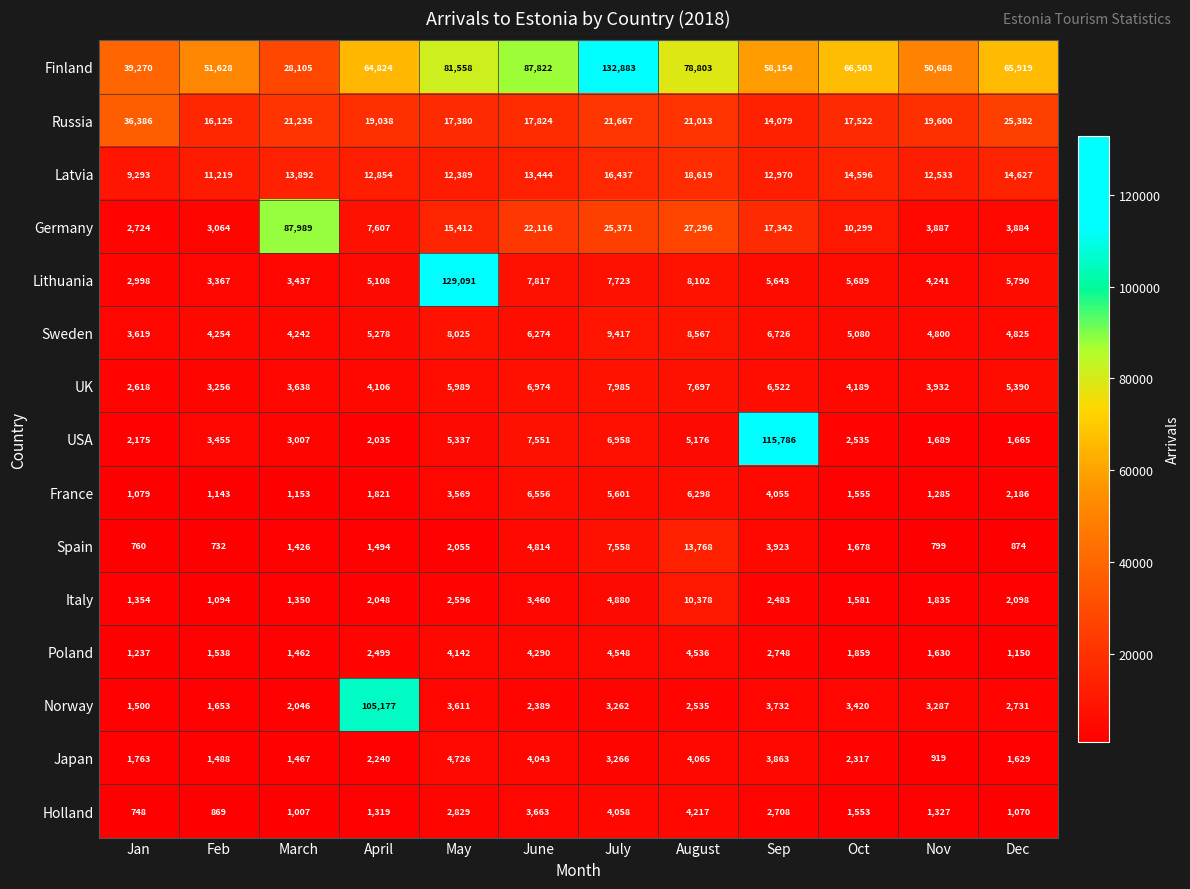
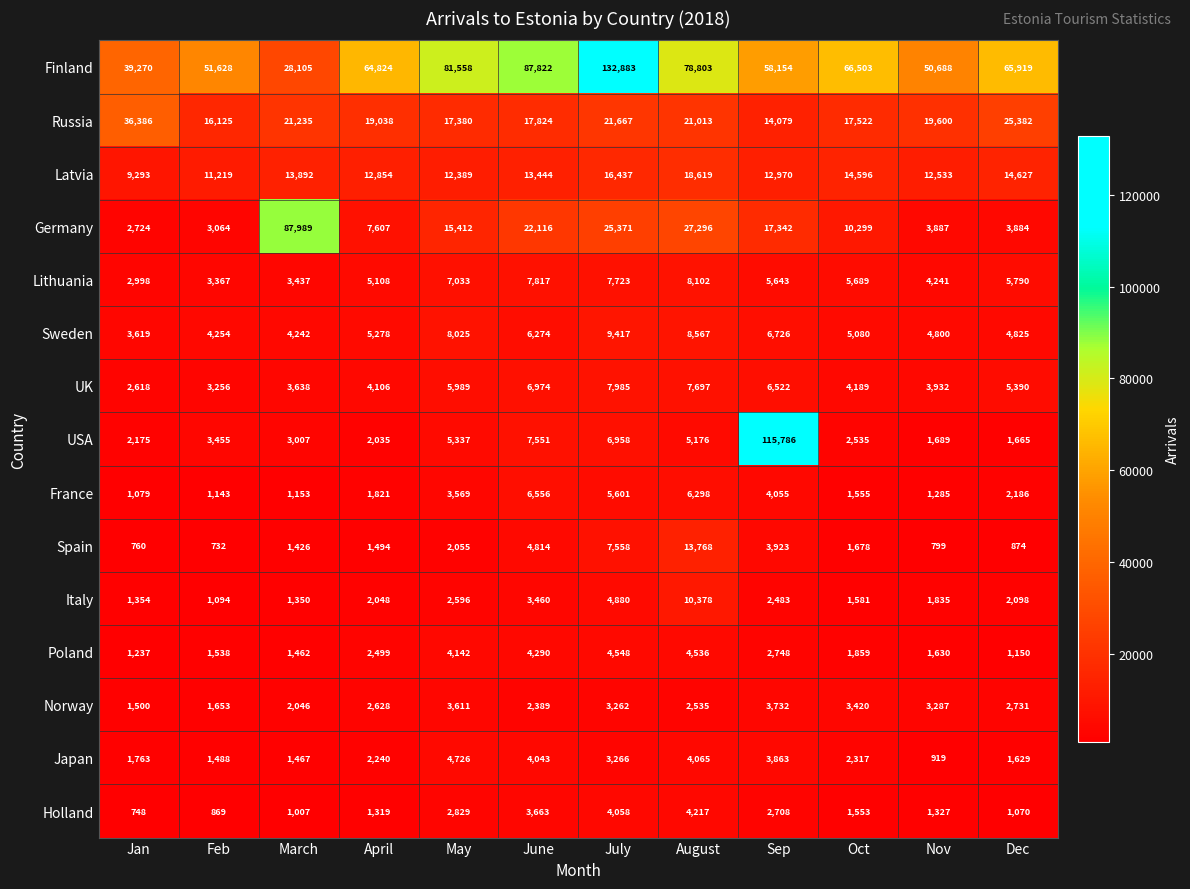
  {
    "Finland": {
      "Jan": "39,270",
      "Feb": "51,628",
      "March": "28,105",
      "April": "64,824",
      "May": "81,558",
      "June": "87,822",
      "July": "132,883",
      "August": "78,803",
      "Sep": "58,154",
      "Oct": "66,503",
      "Nov": "50,688",
      "Dec": "65,919"
    },
    "Russia": {
      "Jan": "36,386",
      "Feb": "16,125",
      "March": "21,235",
      "April": "19,038",
      "May": "17,380",
      "June": "17,824",
      "July": "21,667",
      "August": "21,013",
      "Sep": "14,079",
      "Oct": "17,522",
      "Nov": "19,600",
      "Dec": "25,382"
    },
    "Latvia": {
      "Jan": "9,293",
      "Feb": "11,219",
      "March": "13,892",
      "April": "12,854",
      "May": "12,389",
      "June": "13,444",
      "July": "16,437",
      "August": "18,619",
      "Sep": "12,970",
      "Oct": "14,596",
      "Nov": "12,533",
      "Dec": "14,627"
    },
    "Germany": {
      "Jan": "2,724",
      "Feb": "3,064",
      "March": "87,989",
      "April": "7,607",
      "May": "15,412",
      "June": "22,116",
      "July": "25,371",
      "August": "27,296",
      "Sep": "17,342",
      "Oct": "10,299",
      "Nov": "3,887",
      "Dec": "3,884"
    },
    "Lithuania": {
      "Jan": "2,998",
      "Feb": "3,367",
      "March": "3,437",
      "April": "5,108",
-     "May": "129,091",
+     "May": "7,033",
      "June": "7,817",
      "July": "7,723",
      "August": "8,102",
      "Sep": "5,643",
      "Oct": "5,689",
      "Nov": "4,241",
      "Dec": "5,790"
    },
    "Sweden": {
      "Jan": "3,619",
      "Feb": "4,254",
      "March": "4,242",
      "April": "5,278",
      "May": "8,025",
      "June": "6,274",
      "July": "9,417",
      "August": "8,567",
      "Sep": "6,726",
      "Oct": "5,080",
      "Nov": "4,800",
      "Dec": "4,825"
    },
    "UK": {
      "Jan": "2,618",
      "Feb": "3,256",
      "March": "3,638",
      "April": "4,106",
      "May": "5,989",
      "June": "6,974",
      "July": "7,985",
      "August": "7,697",
      "Sep": "6,522",
      "Oct": "4,189",
      "Nov": "3,932",
      "Dec": "5,390"
    },
    "USA": {
      "Jan": "2,175",
      "Feb": "3,455",
      "March": "3,007",
      "April": "2,035",
      "May": "5,337",
      "June": "7,551",
      "July": "6,958",
      "August": "5,176",
      "Sep": "115,786",
      "Oct": "2,535",
      "Nov": "1,689",
      "Dec": "1,665"
    },
    "France": {
      "Jan": "1,079",
      "Feb": "1,143",
      "March": "1,153",
      "April": "1,821",
      "May": "3,569",
      "June": "6,556",
      "July": "5,601",
      "August": "6,298",
      "Sep": "4,055",
      "Oct": "1,555",
      "Nov": "1,285",
      "Dec": "2,186"
    },
    "Spain": {
      "Jan": "760",
      "Feb": "732",
      "March": "1,426",
      "April": "1,494",
      "May": "2,055",
      "June": "4,814",
      "July": "7,558",
      "August": "13,768",
      "Sep": "3,923",
      "Oct": "1,678",
      "Nov": "799",
      "Dec": "874"
    },
    "Italy": {
      "Jan": "1,354",
      "Feb": "1,094",
      "March": "1,350",
      "April": "2,048",
      "May": "2,596",
      "June": "3,460",
      "July": "4,880",
      "August": "10,378",
      "Sep": "2,483",
      "Oct": "1,581",
      "Nov": "1,835",
      "Dec": "2,098"
    },
    "Poland": {
      "Jan": "1,237",
      "Feb": "1,538",
      "March": "1,462",
      "April": "2,499",
      "May": "4,142",
      "June": "4,290",
      "July": "4,548",
      "August": "4,536",
      "Sep": "2,748",
      "Oct": "1,859",
      "Nov": "1,630",
      "Dec": "1,150"
    },
    "Norway": {
      "Jan": "1,500",
      "Feb": "1,653",
      "March": "2,046",
-     "April": "105,177",
+     "April": "2,628",
      "May": "3,611",
      "June": "2,389",
      "July": "3,262",
      "August": "2,535",
      "Sep": "3,732",
      "Oct": "3,420",
      "Nov": "3,287",
      "Dec": "2,731"
    },
    "Japan": {
      "Jan": "1,763",
      "Feb": "1,488",
      "March": "1,467",
      "April": "2,240",
      "May": "4,726",
      "June": "4,043",
      "July": "3,266",
      "August": "4,065",
      "Sep": "3,863",
      "Oct": "2,317",
      "Nov": "919",
      "Dec": "1,629"
    },
    "Holland": {
      "Jan": "748",
      "Feb": "869",
      "March": "1,007",
      "April": "1,319",
      "May": "2,829",
      "June": "3,663",
      "July": "4,058",
      "August": "4,217",
      "Sep": "2,708",
      "Oct": "1,553",
      "Nov": "1,327",
      "Dec": "1,070"
    }
  }
